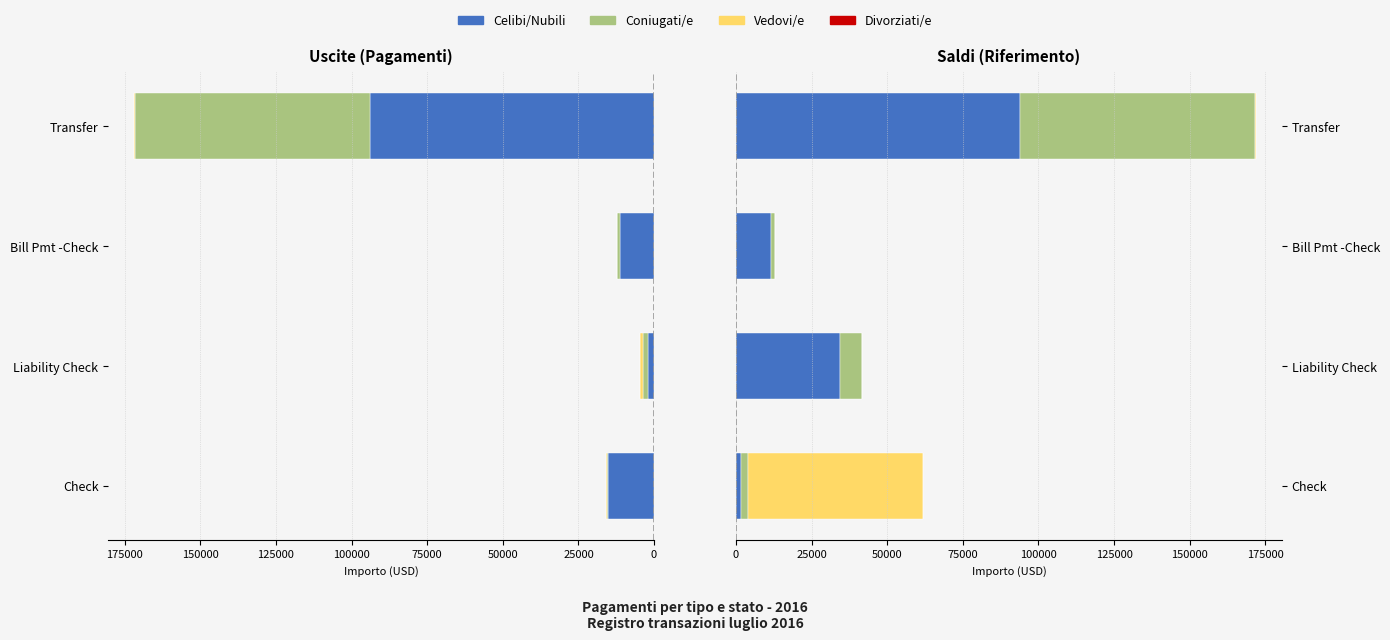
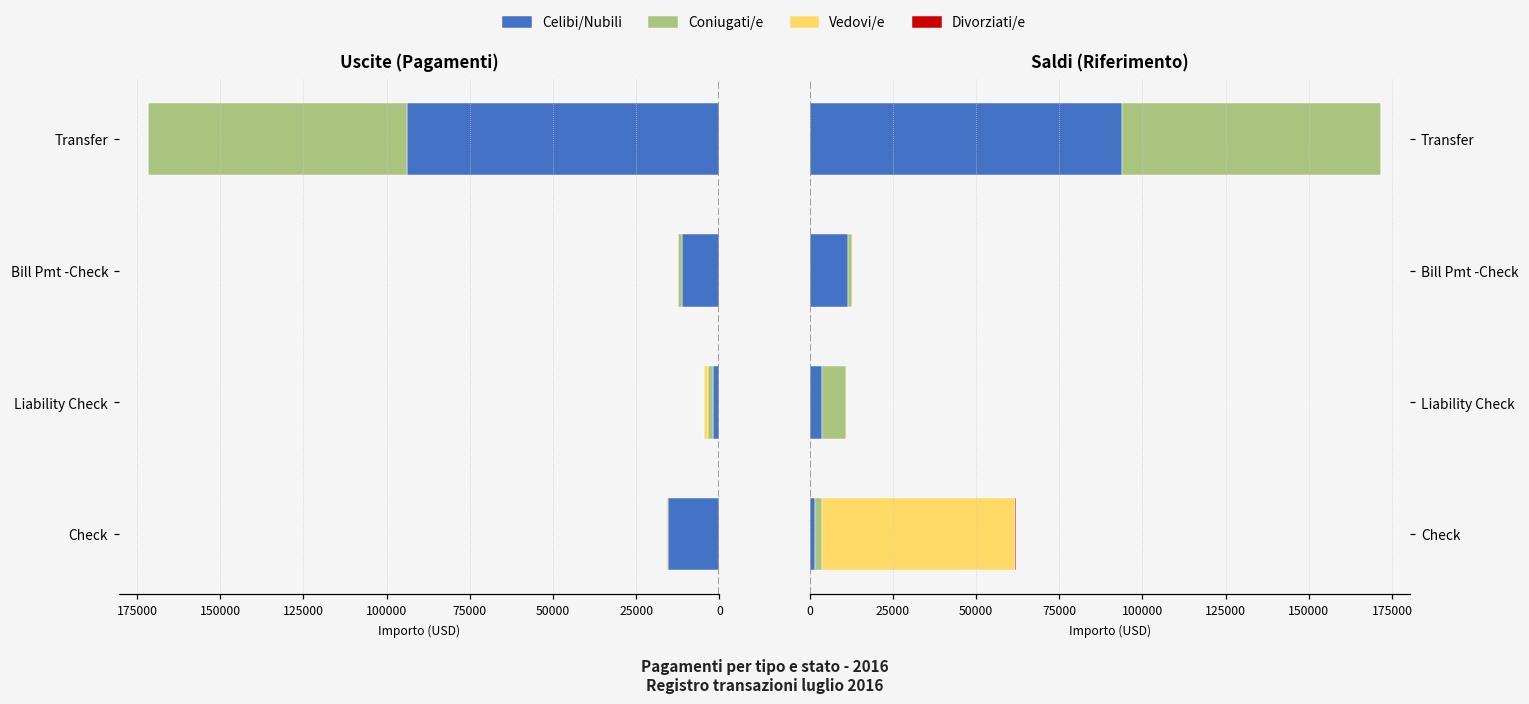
  {
    "Uscite (Pagamenti)": {
      "Celibi/Nubili": {
        "Transfer": 94000,
        "Bill Pmt -Check": 11000,
        "Liability Check": 2000,
        "Check": 15000
      },
      "Coniugati/e": {
        "Transfer": 78000,
        "Bill Pmt -Check": 1000,
        "Liability Check": 2000
      },
      "Divorziati/e": {
        "Liability Check": 1000
      }
    },
    "Saldi (Riferimento)": {
      "Celibi/Nubili": {
        "Transfer": 94000,
        "Bill Pmt -Check": 12000,
-       "Liability Check": 34000,
+       "Liability Check": 4000,
        "Check": 2000
      },
      "Coniugati/e": {
        "Transfer": 78000,
        "Bill Pmt -Check": 1000,
        "Liability Check": 7000,
        "Check": 2000
      },
      "Divorziati/e": {
        "Check": 58000
      }
    }
  }
